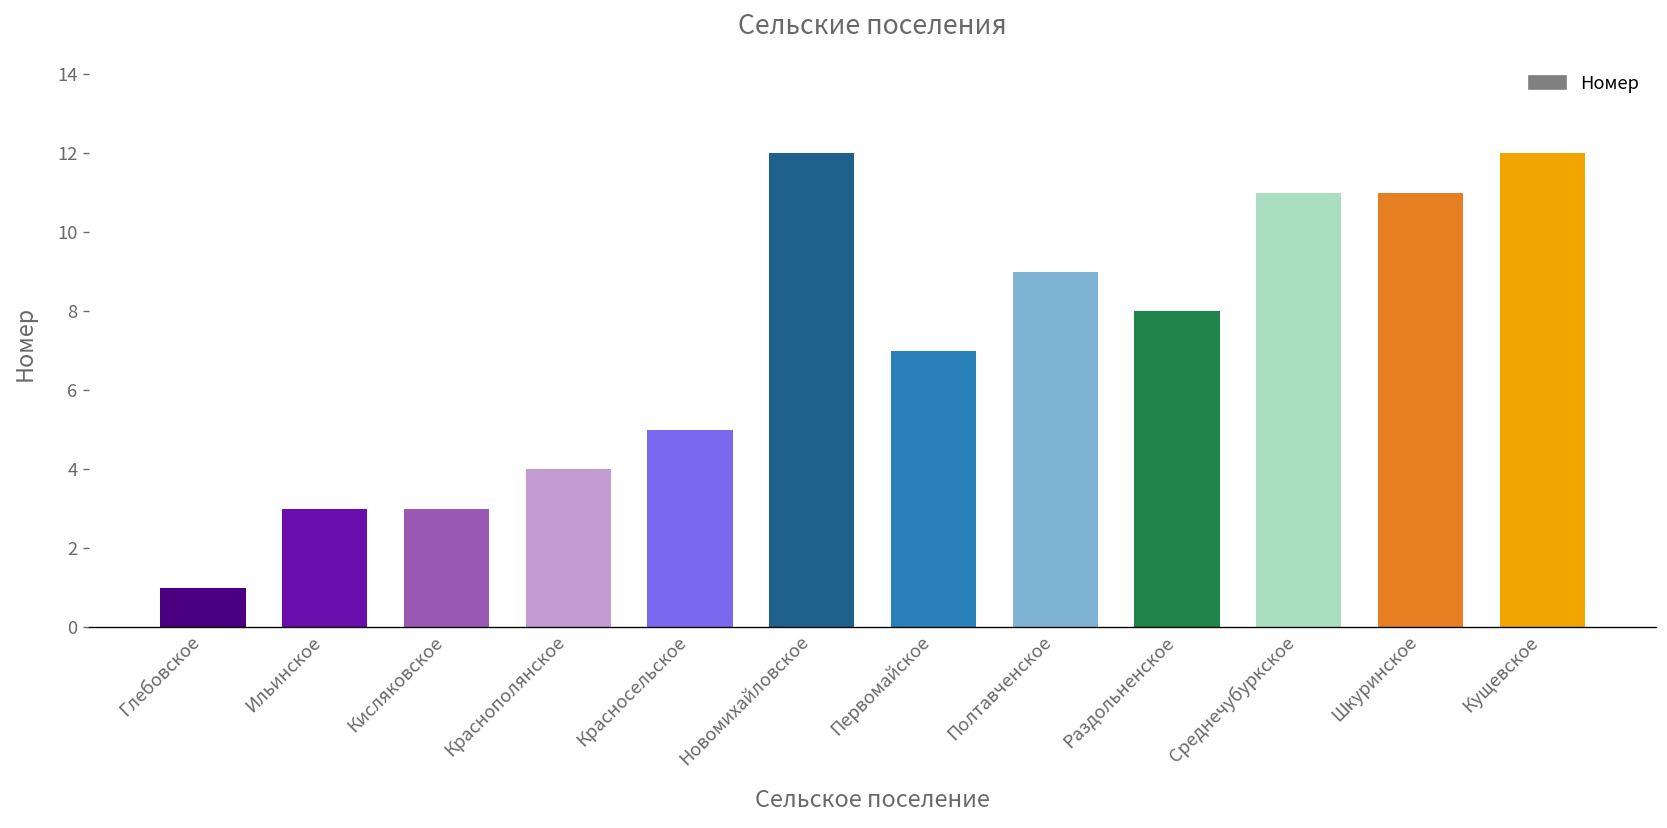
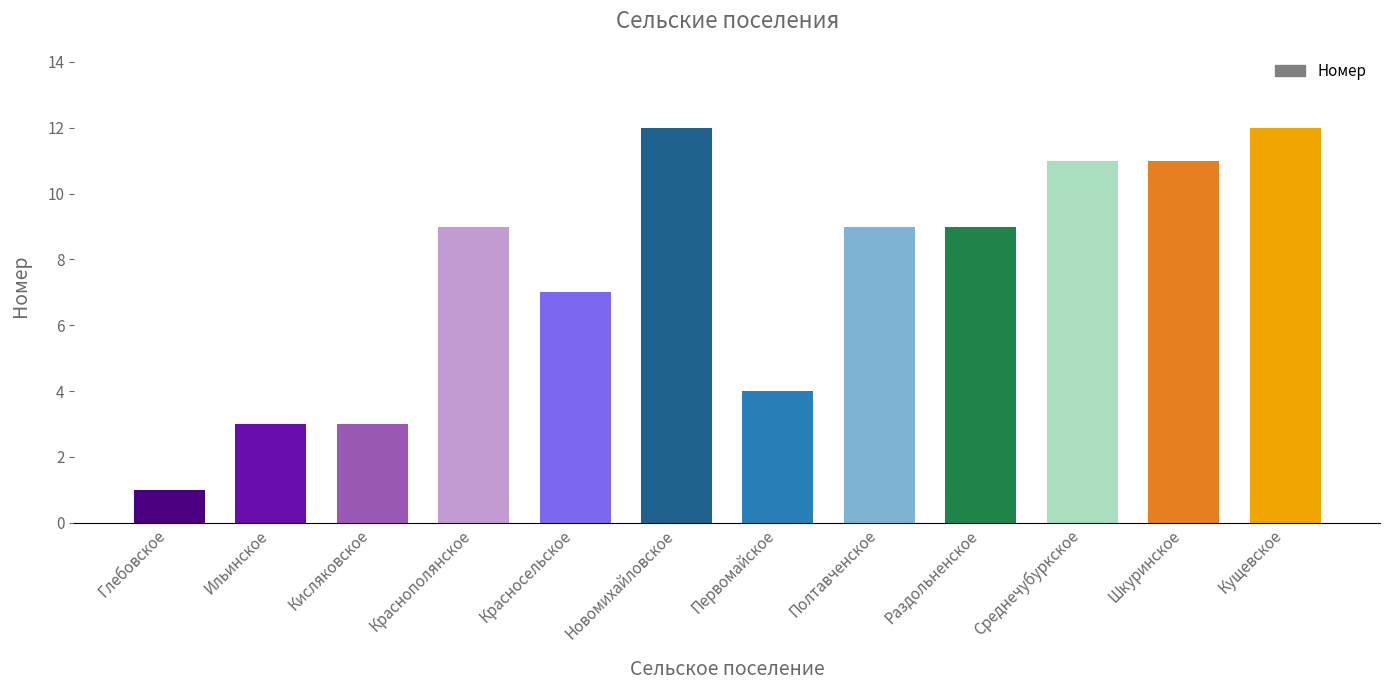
  {
    "Глебовское": 1,
    "Ильинское": 3,
    "Кисляковское": 3,
-   "Краснополянское": 4,
-   "Красносельское": 5,
+   "Краснополянское": 9,
+   "Красносельское": 7,
    "Новомихайловское": 12,
-   "Первомайское": 7,
+   "Первомайское": 4,
    "Полтавченское": 9,
-   "Раздольненское": 8,
+   "Раздольненское": 9,
    "Среднечубуркское": 11,
    "Шкуринское": 11,
    "Кущевское": 12
  }
